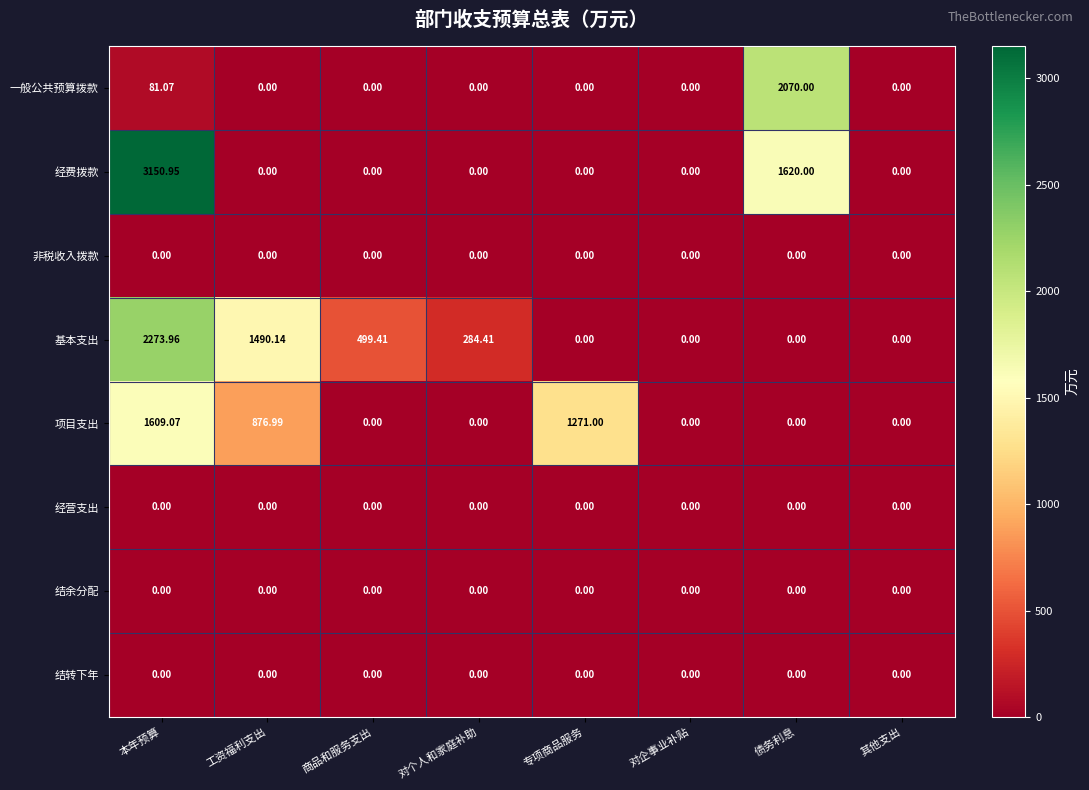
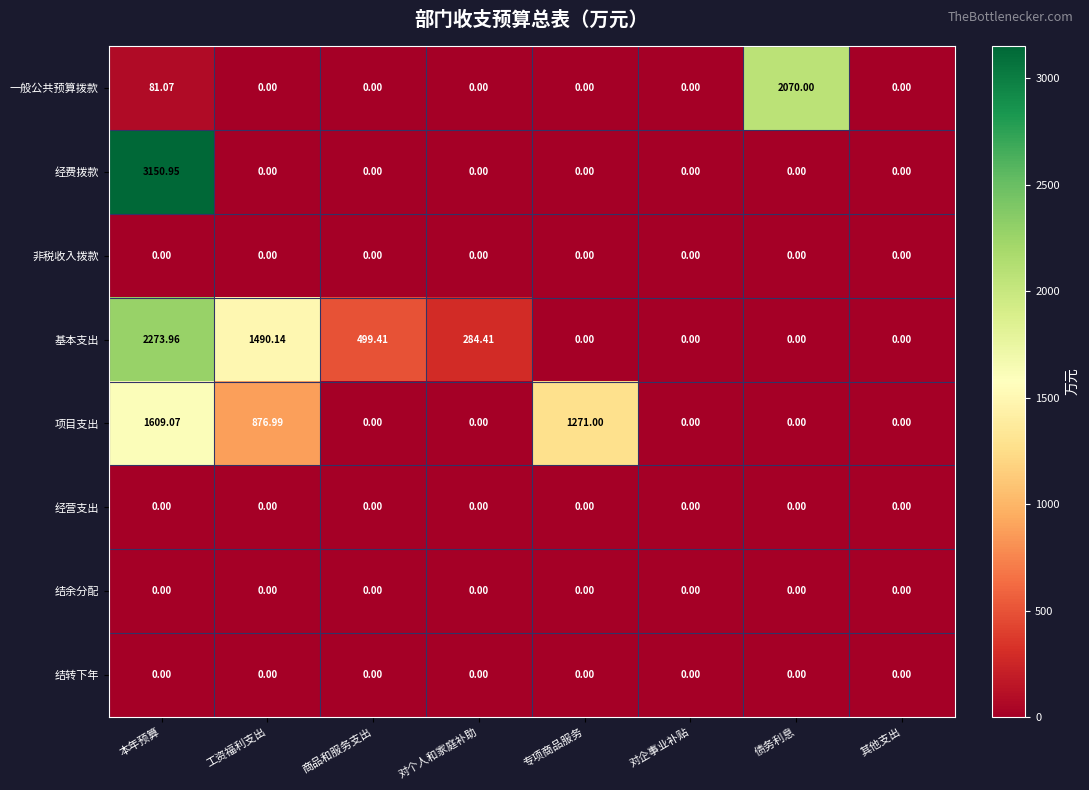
  {
    "一般公共预算拨款": {
      "本年预算": 81.07,
      "工资福利支出": 0.00,
      "商品和服务支出": 0.00,
      "对个人和家庭补助": 0.00,
      "专项商品服务": 0.00,
      "对企事业补贴": 0.00,
      "债务利息": 2070.00,
      "其他支出": 0.00
    },
    "经费拨款": {
      "本年预算": 3150.95,
      "工资福利支出": 0.00,
      "商品和服务支出": 0.00,
      "对个人和家庭补助": 0.00,
      "专项商品服务": 0.00,
      "对企事业补贴": 0.00,
-     "债务利息": 1620.00,
+     "债务利息": 0.00,
      "其他支出": 0.00
    },
    "非税收入拨款": {
      "本年预算": 0.00,
      "工资福利支出": 0.00,
      "商品和服务支出": 0.00,
      "对个人和家庭补助": 0.00,
      "专项商品服务": 0.00,
      "对企事业补贴": 0.00,
      "债务利息": 0.00,
      "其他支出": 0.00
    },
    "基本支出": {
      "本年预算": 2273.96,
      "工资福利支出": 1490.14,
      "商品和服务支出": 499.41,
      "对个人和家庭补助": 284.41,
      "专项商品服务": 0.00,
      "对企事业补贴": 0.00,
      "债务利息": 0.00,
      "其他支出": 0.00
    },
    "项目支出": {
      "本年预算": 1609.07,
      "工资福利支出": 876.99,
      "商品和服务支出": 0.00,
      "对个人和家庭补助": 0.00,
      "专项商品服务": 1271.00,
      "对企事业补贴": 0.00,
      "债务利息": 0.00,
      "其他支出": 0.00
    },
    "经营支出": {
      "本年预算": 0.00,
      "工资福利支出": 0.00,
      "商品和服务支出": 0.00,
      "对个人和家庭补助": 0.00,
      "专项商品服务": 0.00,
      "对企事业补贴": 0.00,
      "债务利息": 0.00,
      "其他支出": 0.00
    },
    "结余分配": {
      "本年预算": 0.00,
      "工资福利支出": 0.00,
      "商品和服务支出": 0.00,
      "对个人和家庭补助": 0.00,
      "专项商品服务": 0.00,
      "对企事业补贴": 0.00,
      "债务利息": 0.00,
      "其他支出": 0.00
    },
    "结转下年": {
      "本年预算": 0.00,
      "工资福利支出": 0.00,
      "商品和服务支出": 0.00,
      "对个人和家庭补助": 0.00,
      "专项商品服务": 0.00,
      "对企事业补贴": 0.00,
      "债务利息": 0.00,
      "其他支出": 0.00
    }
  }
